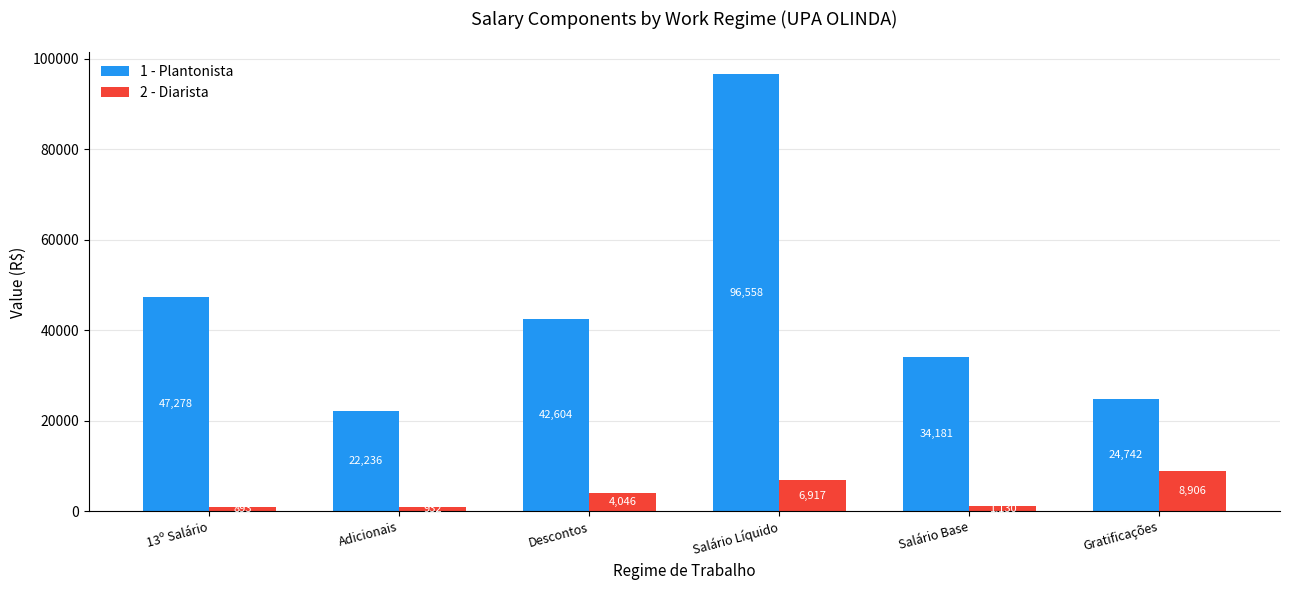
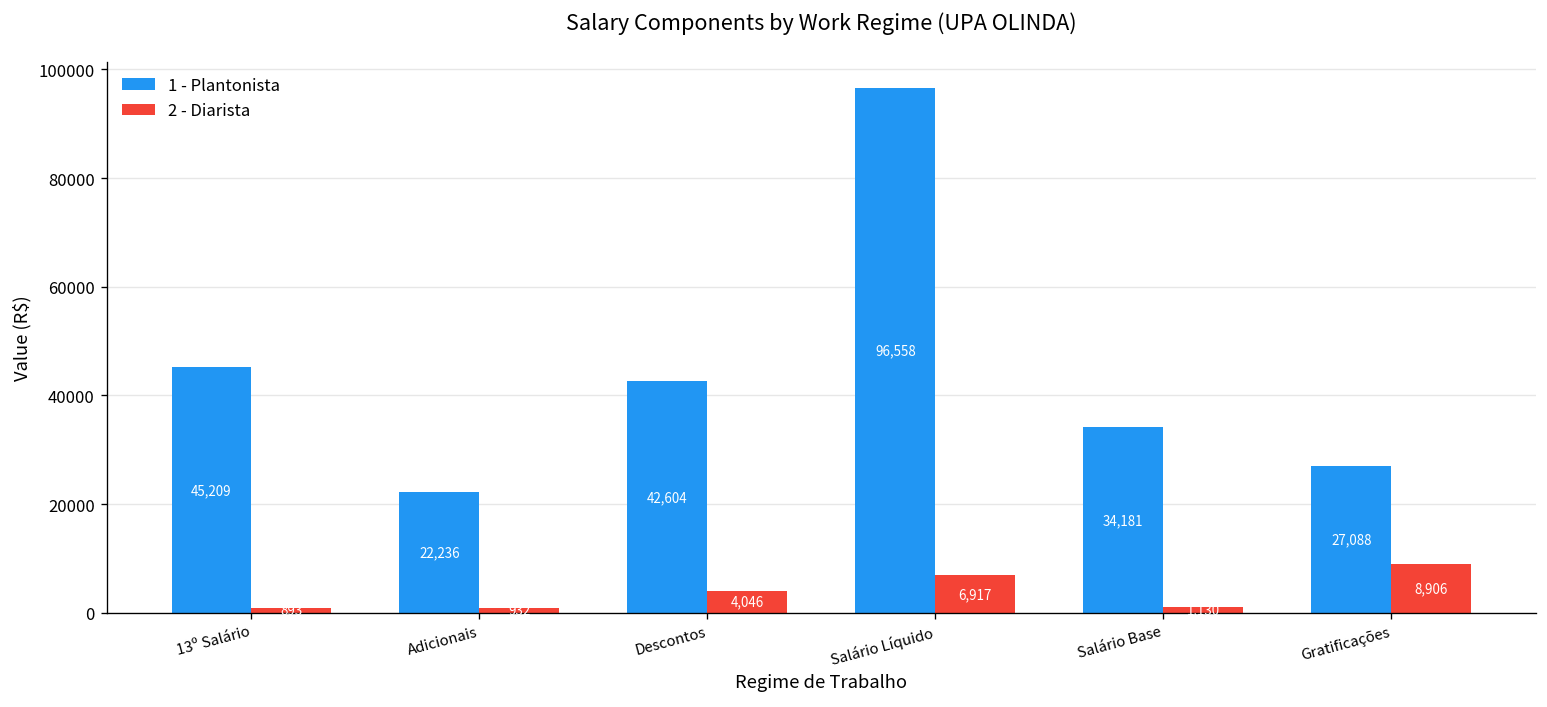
  {
    "1 - Plantonista": {
-     "13º Salário": "47,278",
+     "13º Salário": "45,209",
      "Adicionais": "22,236",
      "Descontos": "42,604",
      "Salário Líquido": "96,558",
      "Salário Base": "34,181",
-     "Gratificações": "24,742"
+     "Gratificações": "27,088"
    },
    "2 - Diarista": {
      "Descontos": "4,046",
      "Salário Líquido": "6,917",
      "Salário Base": "1,130",
      "Gratificações": "8,906"
    }
  }
